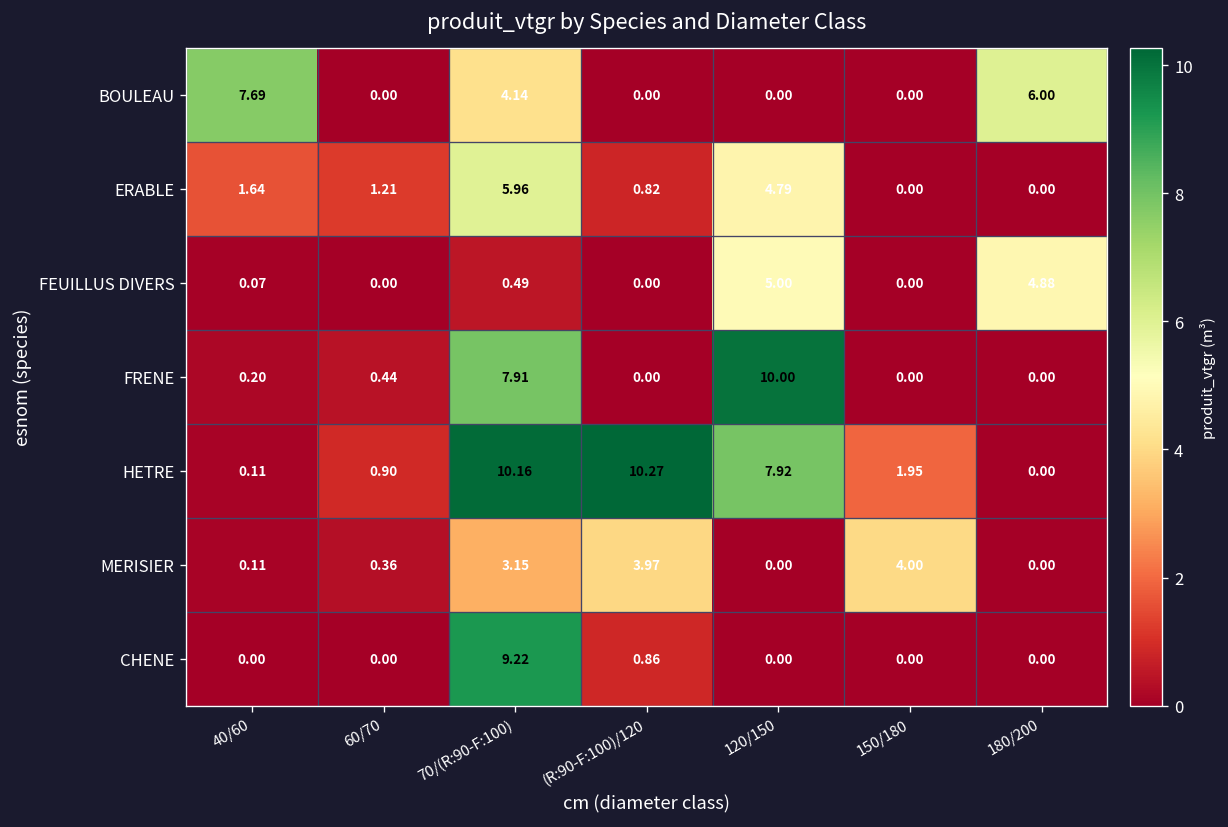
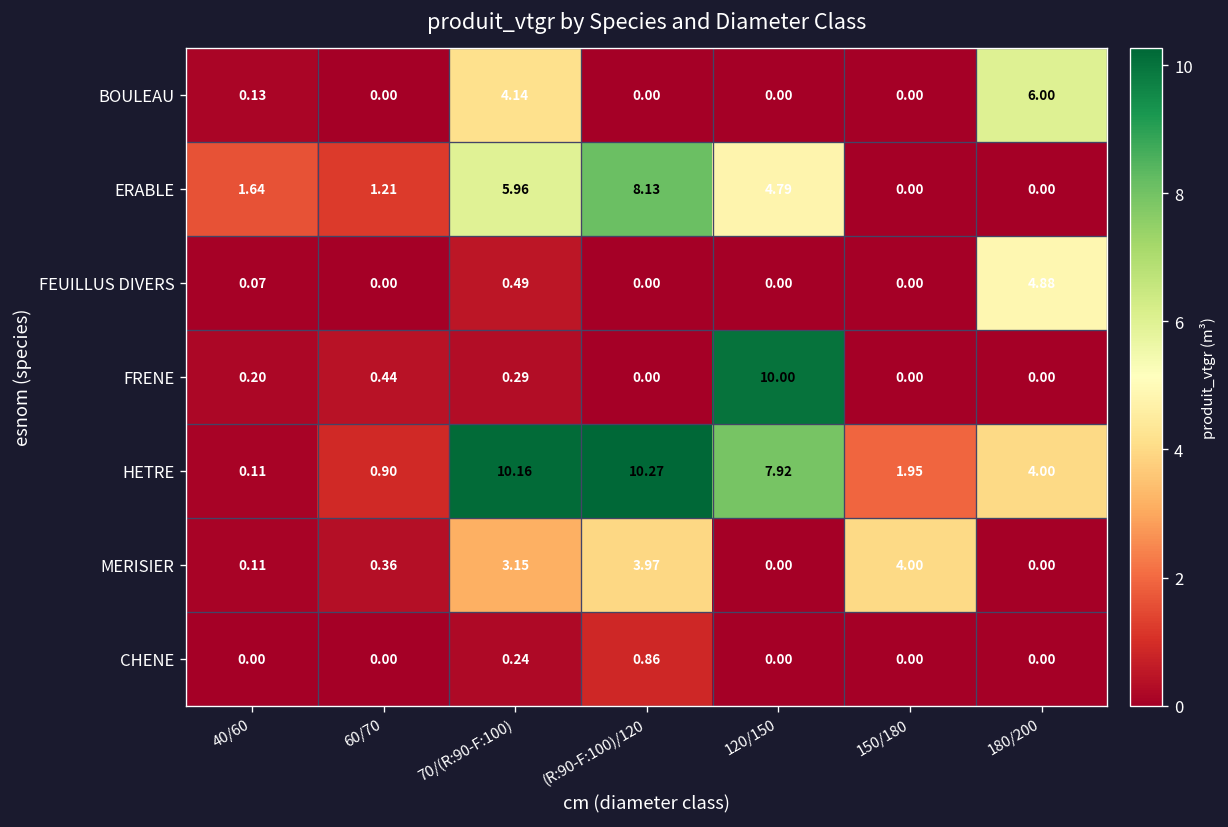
  {
    "BOULEAU": {
-     "40/60": 7.69,
+     "40/60": 0.13,
      "60/70": 0.00,
      "70/(R:90-F:100)": 4.14,
      "(R:90-F:100)/120": 0.00,
      "120/150": 0.00,
      "150/180": 0.00,
      "180/200": 6.00
    },
    "ERABLE": {
      "40/60": 1.64,
      "60/70": 1.21,
      "70/(R:90-F:100)": 5.96,
-     "(R:90-F:100)/120": 0.82,
+     "(R:90-F:100)/120": 8.13,
      "120/150": 4.79,
      "150/180": 0.00,
      "180/200": 0.00
    },
    "FEUILLUS DIVERS": {
      "40/60": 0.07,
      "60/70": 0.00,
      "70/(R:90-F:100)": 0.49,
      "(R:90-F:100)/120": 0.00,
-     "120/150": 5.00,
+     "120/150": 0.00,
      "150/180": 0.00,
      "180/200": 4.88
    },
    "FRENE": {
      "40/60": 0.20,
      "60/70": 0.44,
-     "70/(R:90-F:100)": 7.91,
+     "70/(R:90-F:100)": 0.29,
      "(R:90-F:100)/120": 0.00,
      "120/150": 10.00,
      "150/180": 0.00,
      "180/200": 0.00
    },
    "HETRE": {
      "40/60": 0.11,
      "60/70": 0.90,
      "70/(R:90-F:100)": 10.16,
      "(R:90-F:100)/120": 10.27,
      "120/150": 7.92,
      "150/180": 1.95,
-     "180/200": 0.00
+     "180/200": 4.00
    },
    "MERISIER": {
      "40/60": 0.11,
      "60/70": 0.36,
      "70/(R:90-F:100)": 3.15,
      "(R:90-F:100)/120": 3.97,
      "120/150": 0.00,
      "150/180": 4.00,
      "180/200": 0.00
    },
    "CHENE": {
      "40/60": 0.00,
      "60/70": 0.00,
-     "70/(R:90-F:100)": 9.22,
+     "70/(R:90-F:100)": 0.24,
      "(R:90-F:100)/120": 0.86,
      "120/150": 0.00,
      "150/180": 0.00,
      "180/200": 0.00
    }
  }
